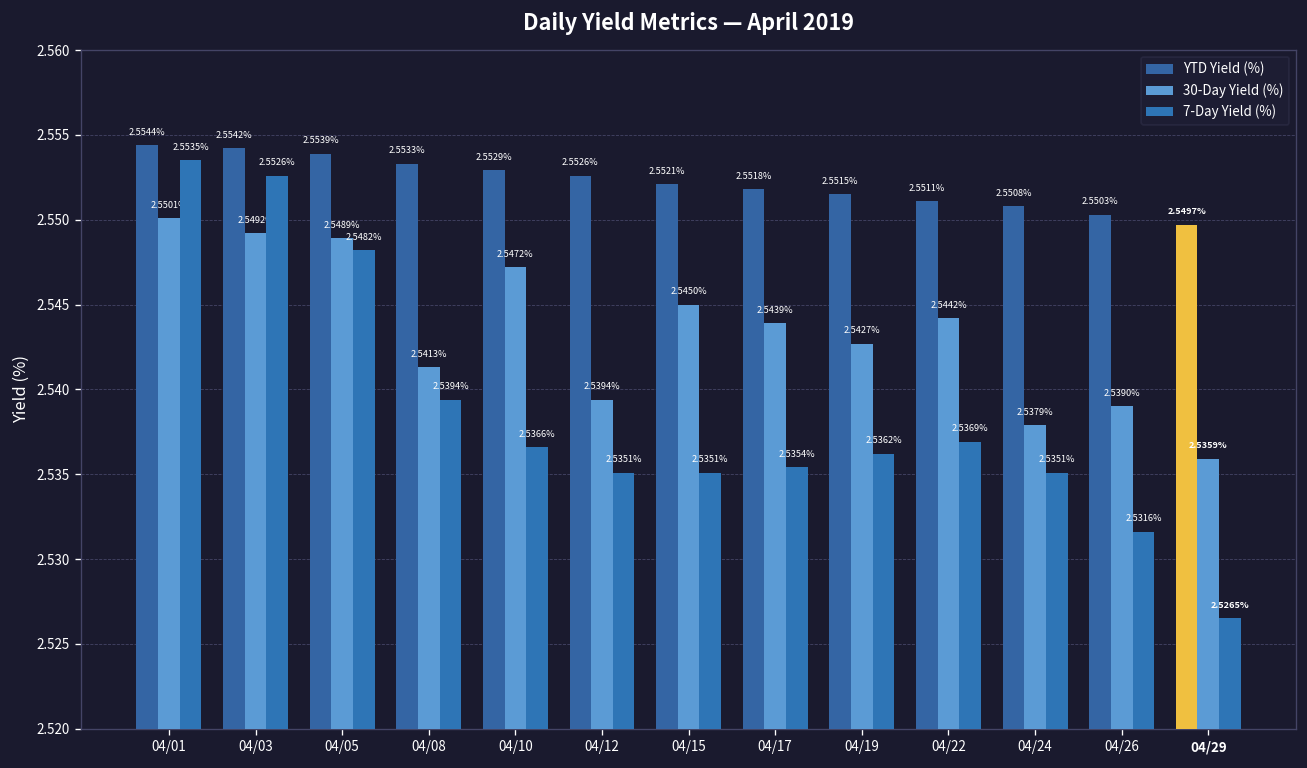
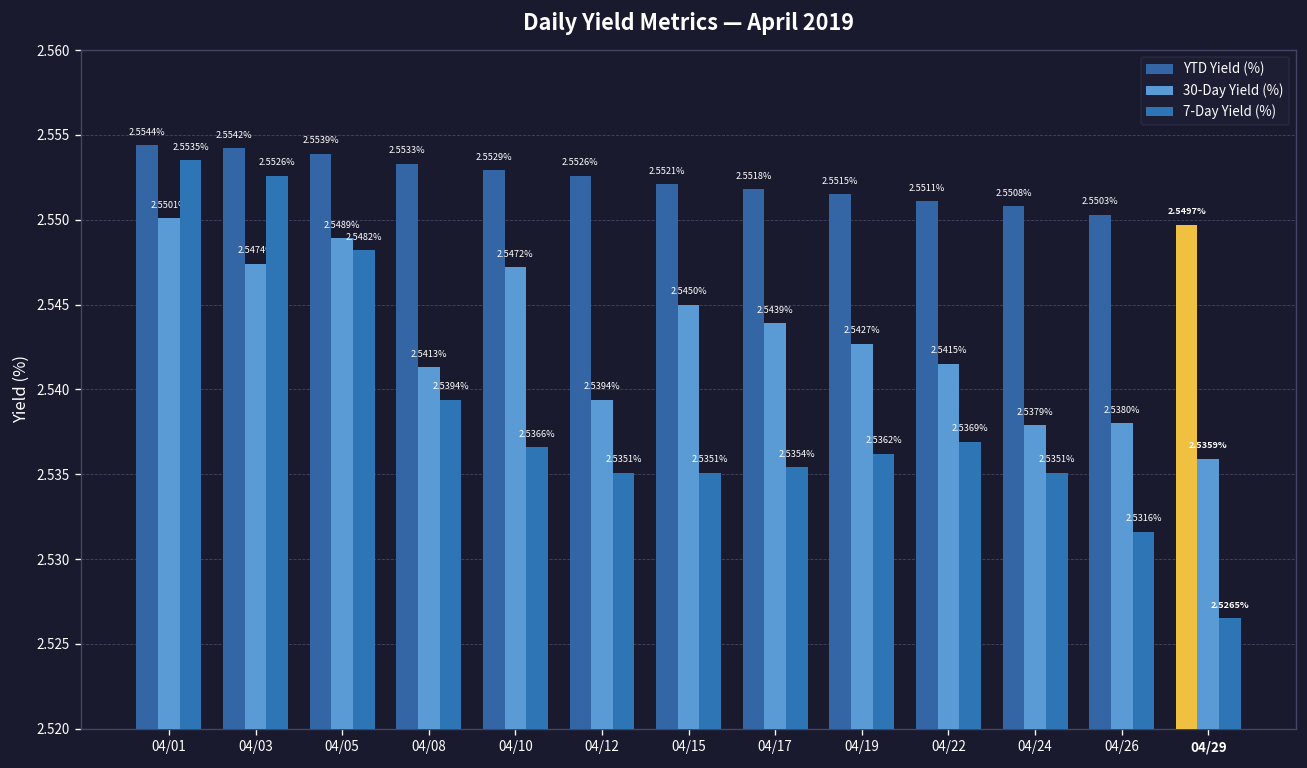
  {
    "30-Day Yield (%)": {
      "04/01": "2.5501%",
-     "04/03": "2.5492%",
+     "04/03": "2.5474%",
      "04/05": "2.5489%",
      "04/08": "2.5413%",
      "04/10": "2.5472%",
      "04/12": "2.5394%",
      "04/15": "2.5450%",
      "04/17": "2.5439%",
      "04/19": "2.5427%",
-     "04/22": "2.5442%",
+     "04/22": "2.5415%",
      "04/24": "2.5379%",
-     "04/26": "2.5390%",
+     "04/26": "2.5380%",
      "04/29": "2.5359%"
    }
  }
